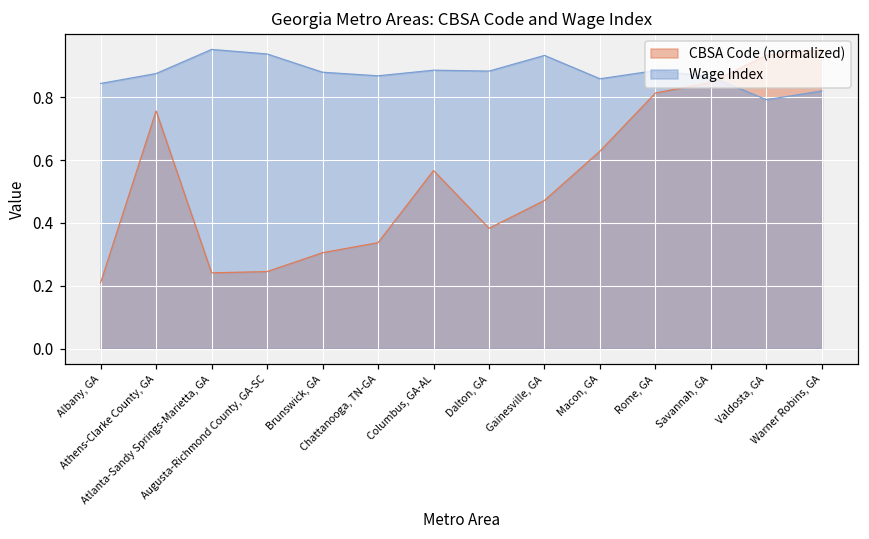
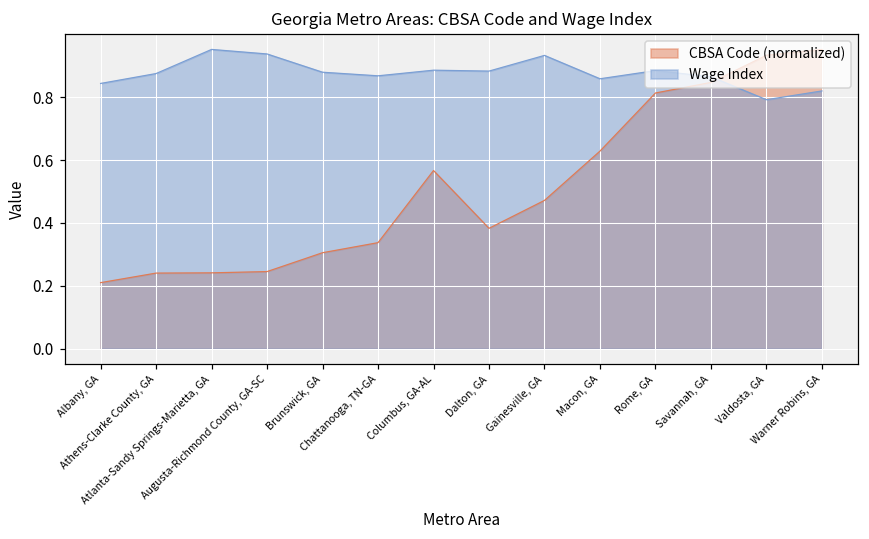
  {
    "CBSA Code (normalized)": {
      "Albany, GA": 0.21,
-     "Athens-Clarke County, GA": 0.76,
+     "Athens-Clarke County, GA": 0.24,
      "Atlanta-Sandy Springs-Marietta, GA": 0.24,
      "Augusta-Richmond County, GA-SC": 0.25,
      "Brunswick, GA": 0.31,
      "Chattanooga, TN-GA": 0.34,
      "Columbus, GA-AL": 0.57,
      "Dalton, GA": 0.38,
      "Gainesville, GA": 0.47,
      "Macon, GA": 0.63,
      "Rome, GA": 0.81
    },
    "Wage Index": {
      "Albany, GA": 0.84,
      "Athens-Clarke County, GA": 0.88,
      "Atlanta-Sandy Springs-Marietta, GA": 0.95,
      "Augusta-Richmond County, GA-SC": 0.94,
      "Brunswick, GA": 0.88,
      "Chattanooga, TN-GA": 0.87,
      "Columbus, GA-AL": 0.89,
      "Dalton, GA": 0.88,
      "Gainesville, GA": 0.93,
      "Macon, GA": 0.86,
      "Valdosta, GA": 0.79,
      "Warner Robins, GA": 0.82
    }
  }
